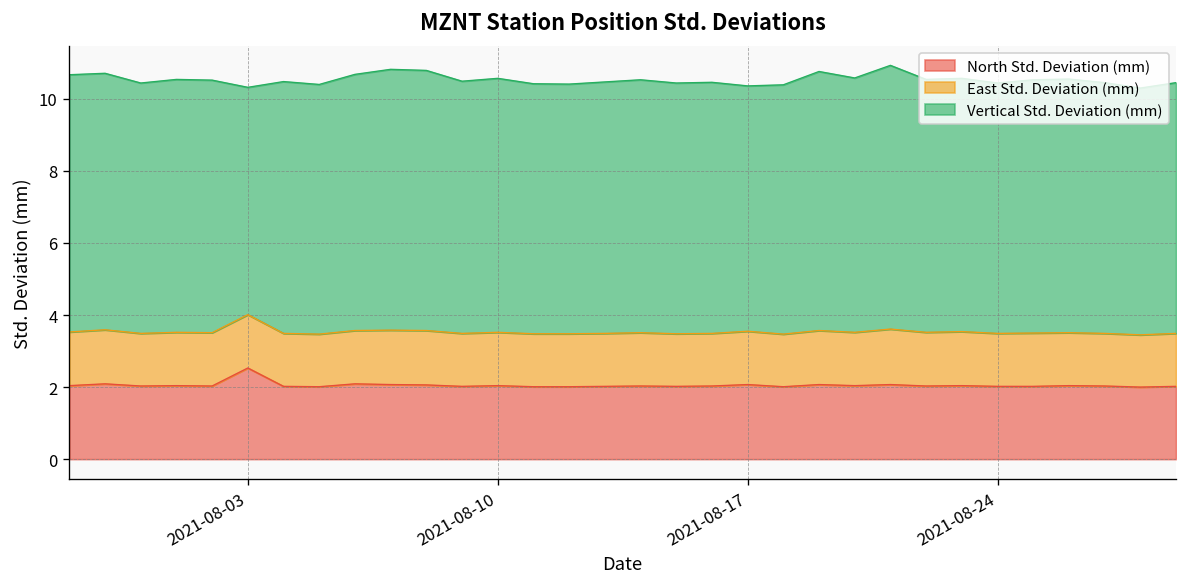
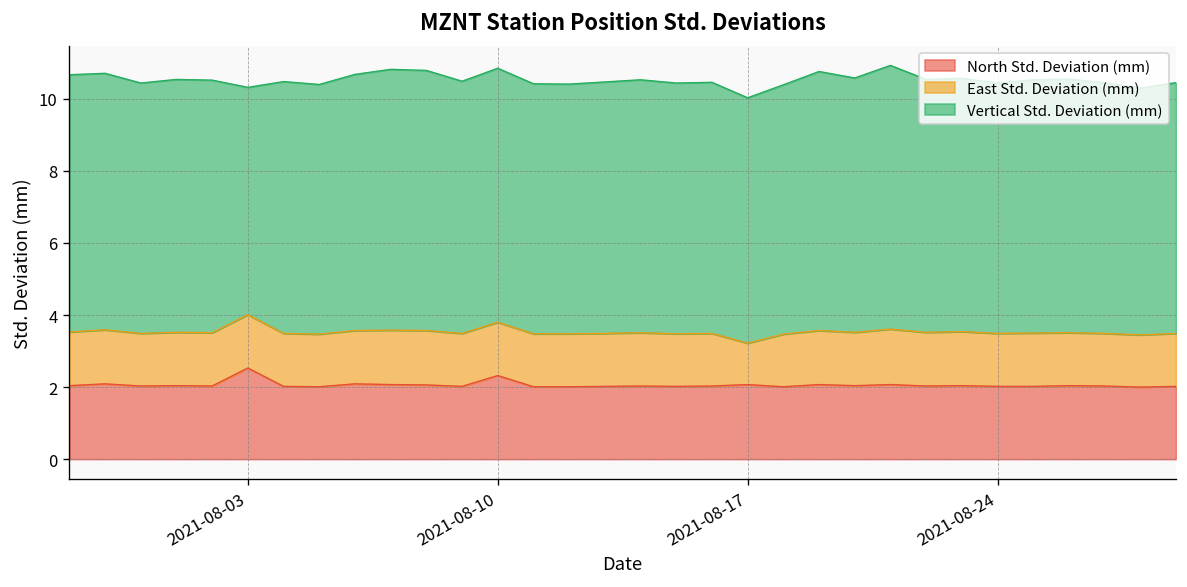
  {
    "North Std. Deviation (mm)": {
      "2021-08-03": 2.5,
-     "2021-08-10": 2.0,
+     "2021-08-10": 2.3,
      "2021-08-17": 2.1,
      "2021-08-24": 2.0
    },
    "East Std. Deviation (mm)": {
      "2021-08-03": 1.5,
      "2021-08-10": 1.5,
-     "2021-08-17": 1.5,
+     "2021-08-17": 1.2,
      "2021-08-24": 1.5
    },
    "Vertical Std. Deviation (mm)": {
      "2021-08-03": 6.3,
      "2021-08-10": 7.1,
      "2021-08-17": 6.8
    }
  }
